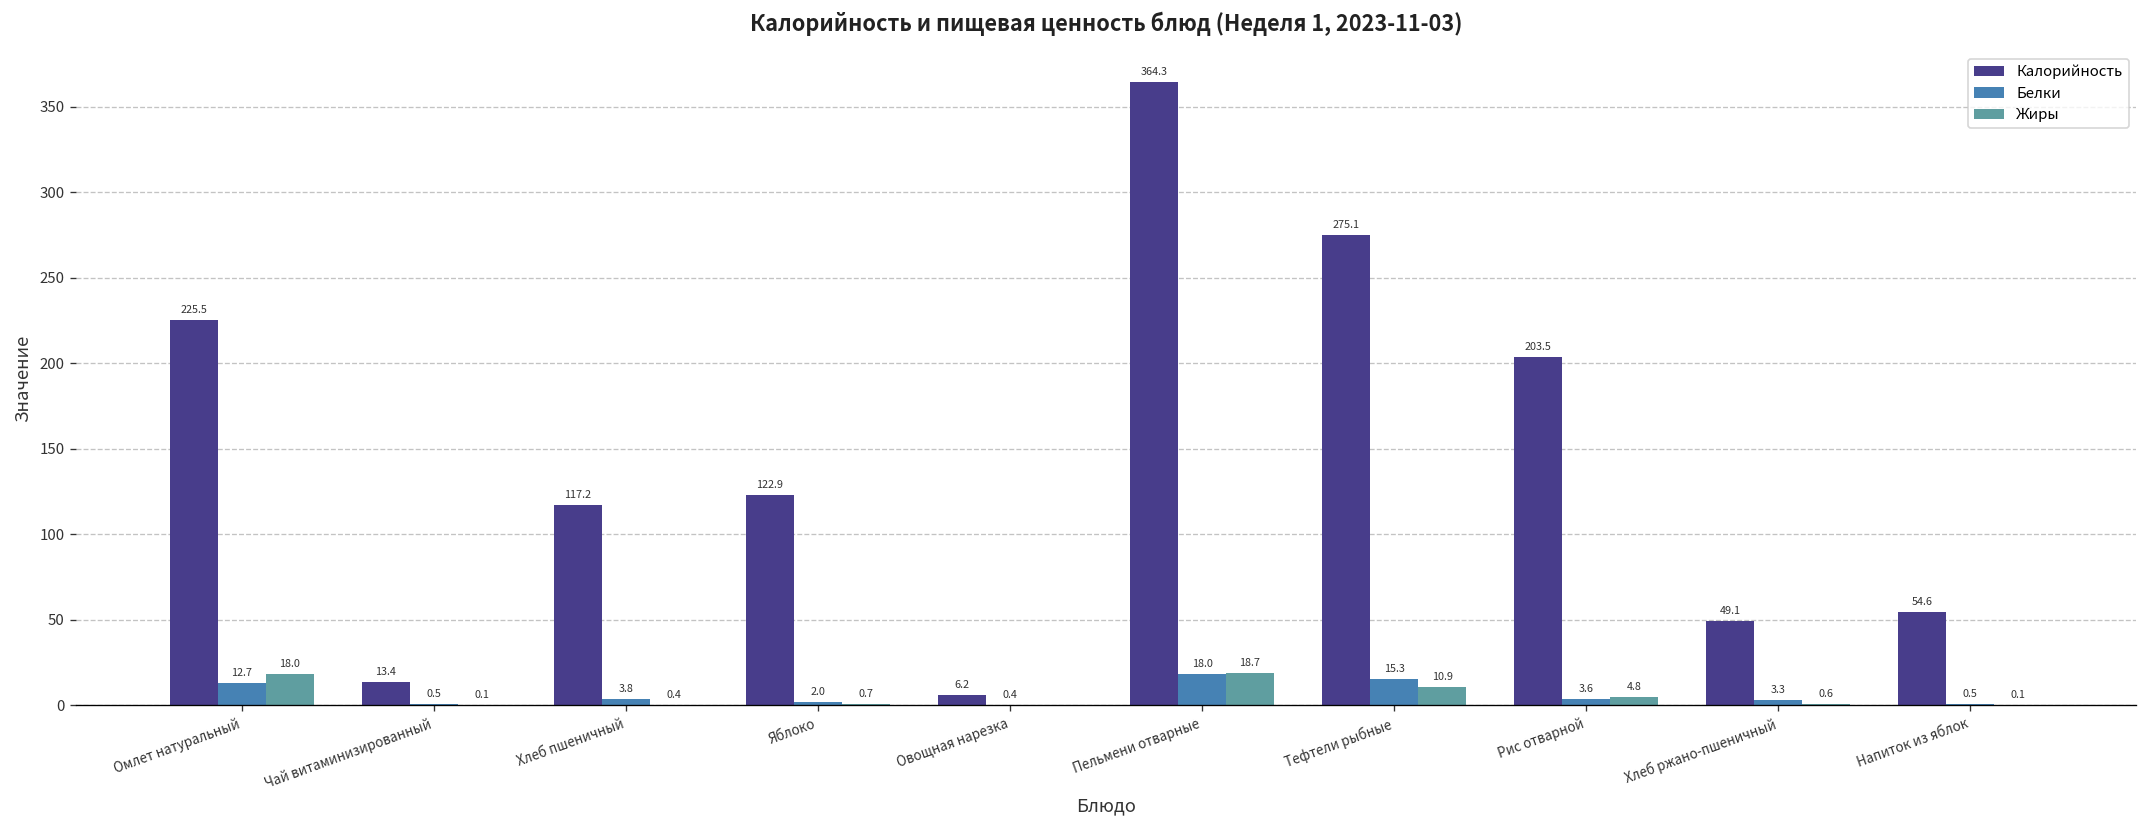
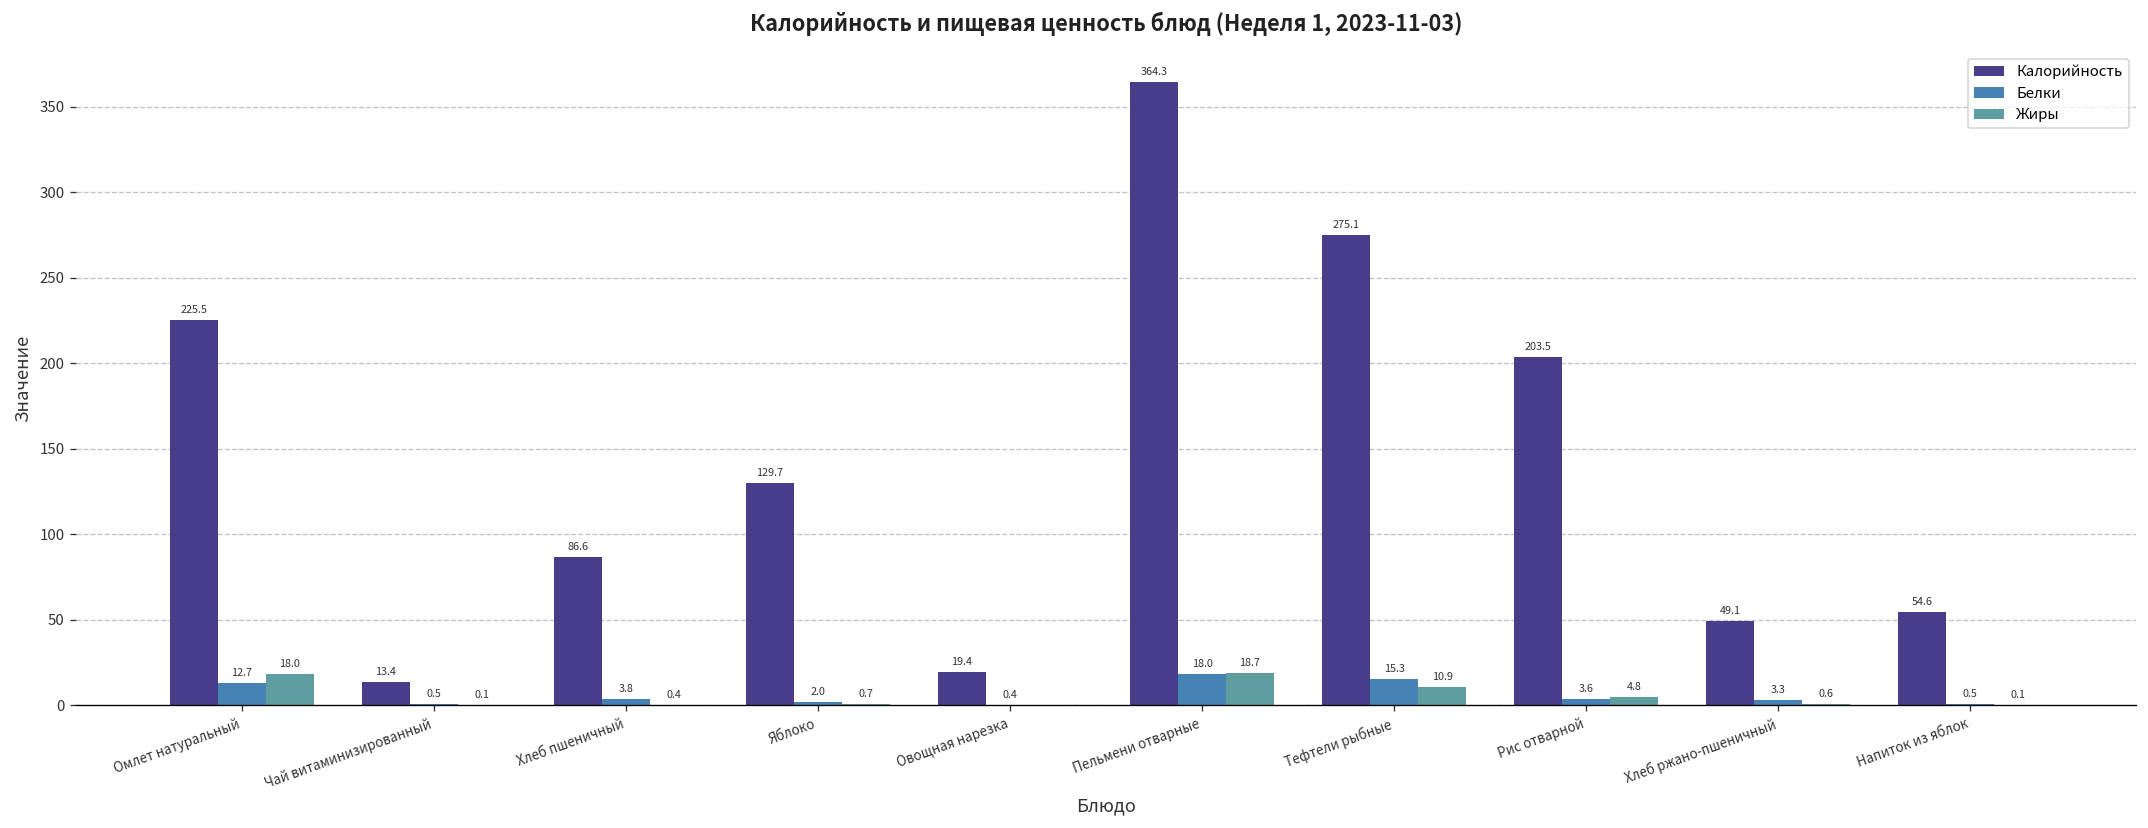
  {
    "Калорийность": {
      "Омлет натуральный": 225.5,
      "Чай витаминизированный": 13.4,
-     "Хлеб пшеничный": 117.2,
-     "Яблоко": 122.9,
-     "Овощная нарезка": 6.2,
+     "Хлеб пшеничный": 86.6,
+     "Яблоко": 129.7,
+     "Овощная нарезка": 19.4,
      "Пельмени отварные": 364.3,
      "Тефтели рыбные": 275.1,
      "Рис отварной": 203.5,
      "Хлеб ржано-пшеничный": 49.1,
      "Напиток из яблок": 54.6
    }
  }
